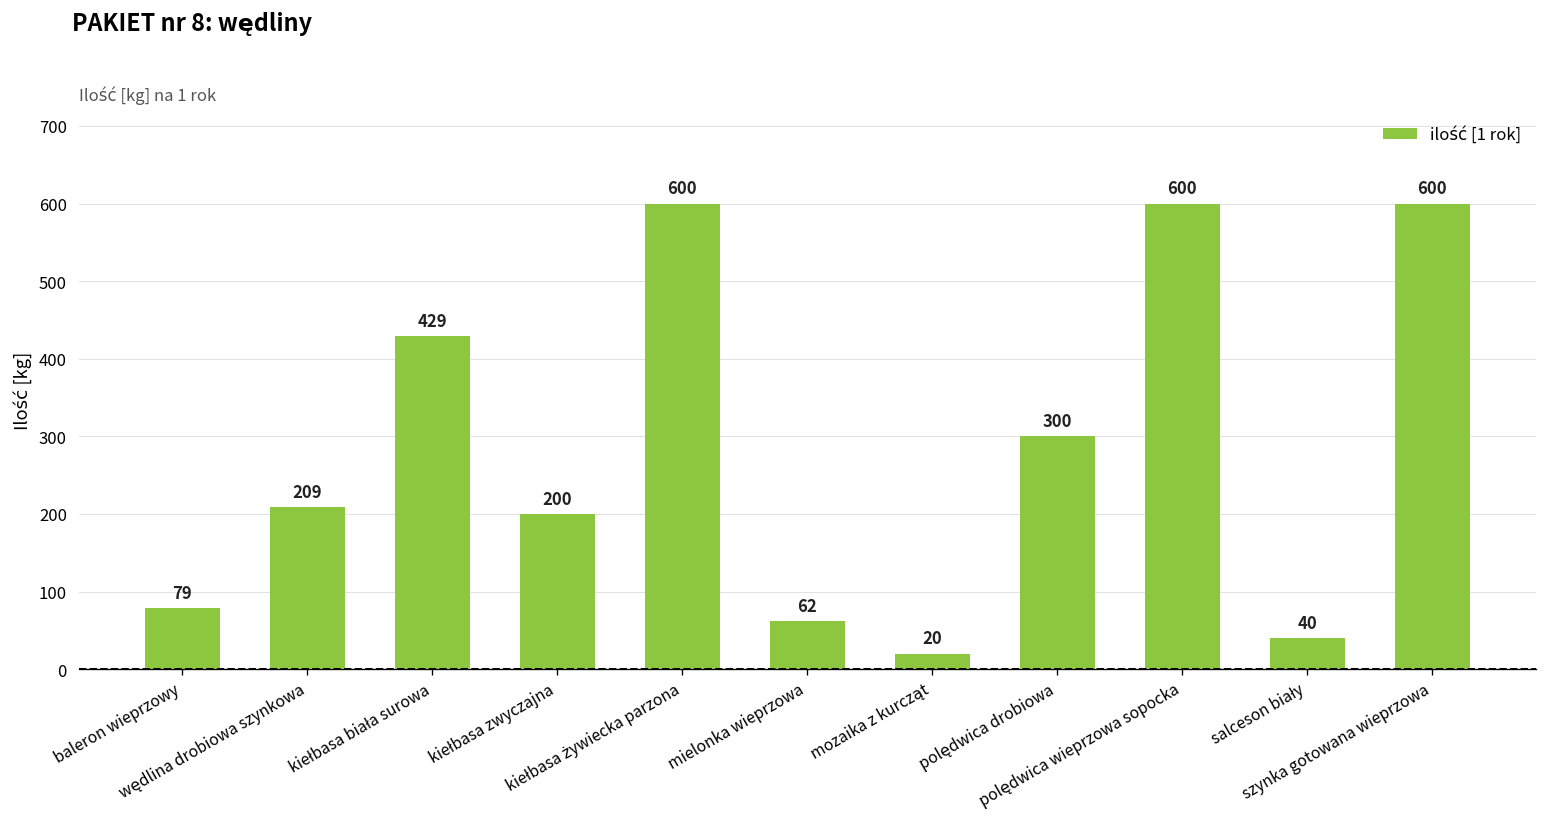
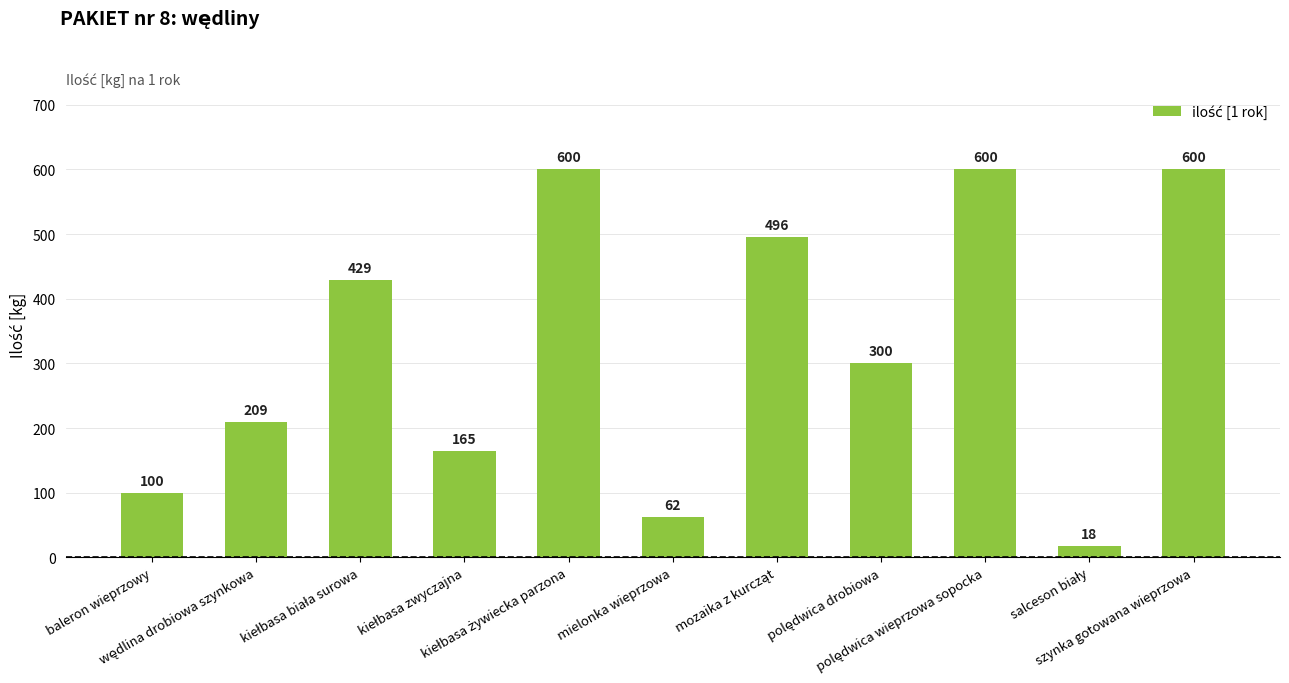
  {
-   "baleron wieprzowy": 79,
+   "baleron wieprzowy": 100,
    "wędlina drobiowa szynkowa": 209,
    "kiełbasa biała surowa": 429,
-   "kiełbasa zwyczajna": 200,
+   "kiełbasa zwyczajna": 165,
    "kiełbasa żywiecka parzona": 600,
    "mielonka wieprzowa": 62,
-   "mozaika z kurcząt": 20,
+   "mozaika z kurcząt": 496,
    "polędwica drobiowa": 300,
    "polędwica wieprzowa sopocka": 600,
-   "salceson biały": 40,
+   "salceson biały": 18,
    "szynka gotowana wieprzowa": 600
  }
